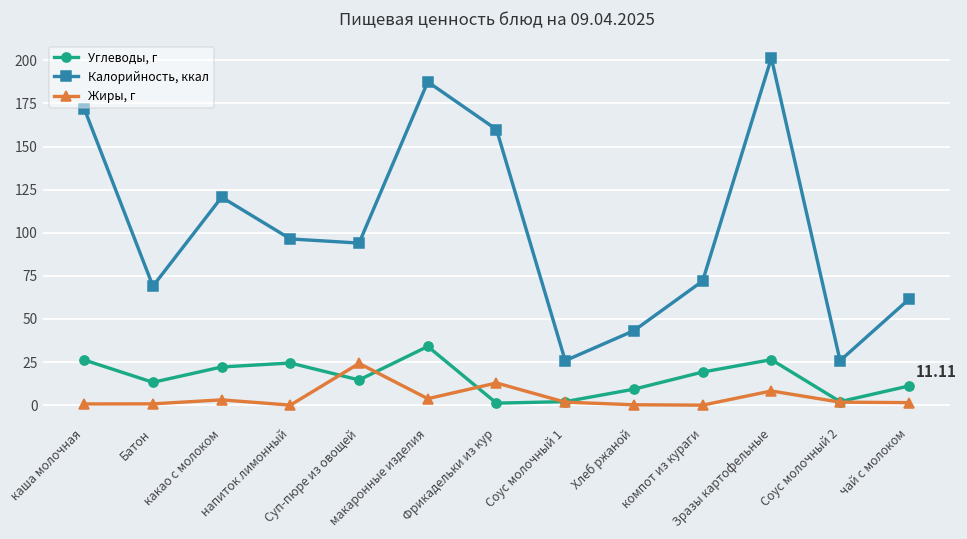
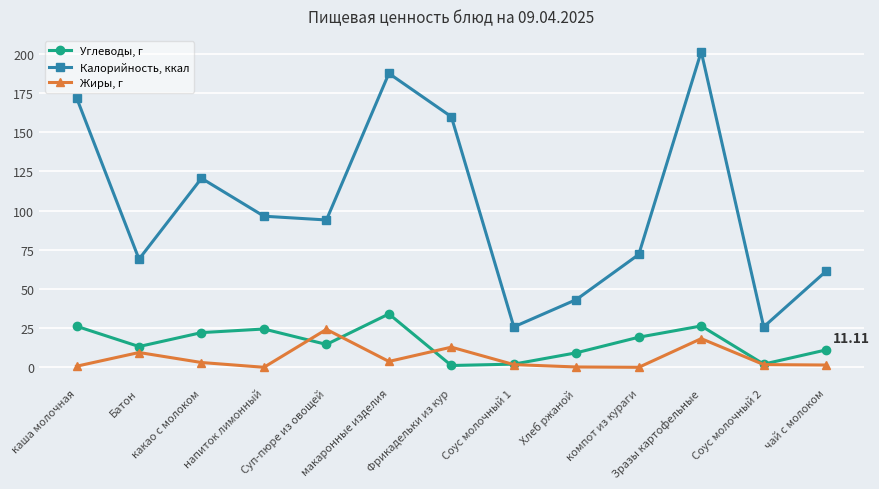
  {
    "Жиры, г": {
      "каша молочная": 1,
-     "Батон": 1,
+     "Батон": 9,
      "какао с молоком": 3,
      "напиток лимонный": 0,
      "Суп-пюре из овощей": 24,
      "макаронные изделия": 4,
      "Фрикадельки из кур": 13,
      "Хлеб ржаной": 0,
      "компот из кураги": 0,
-     "Зразы картофельные": 8,
+     "Зразы картофельные": 18,
      "чай с молоком": 1
    }
  }
